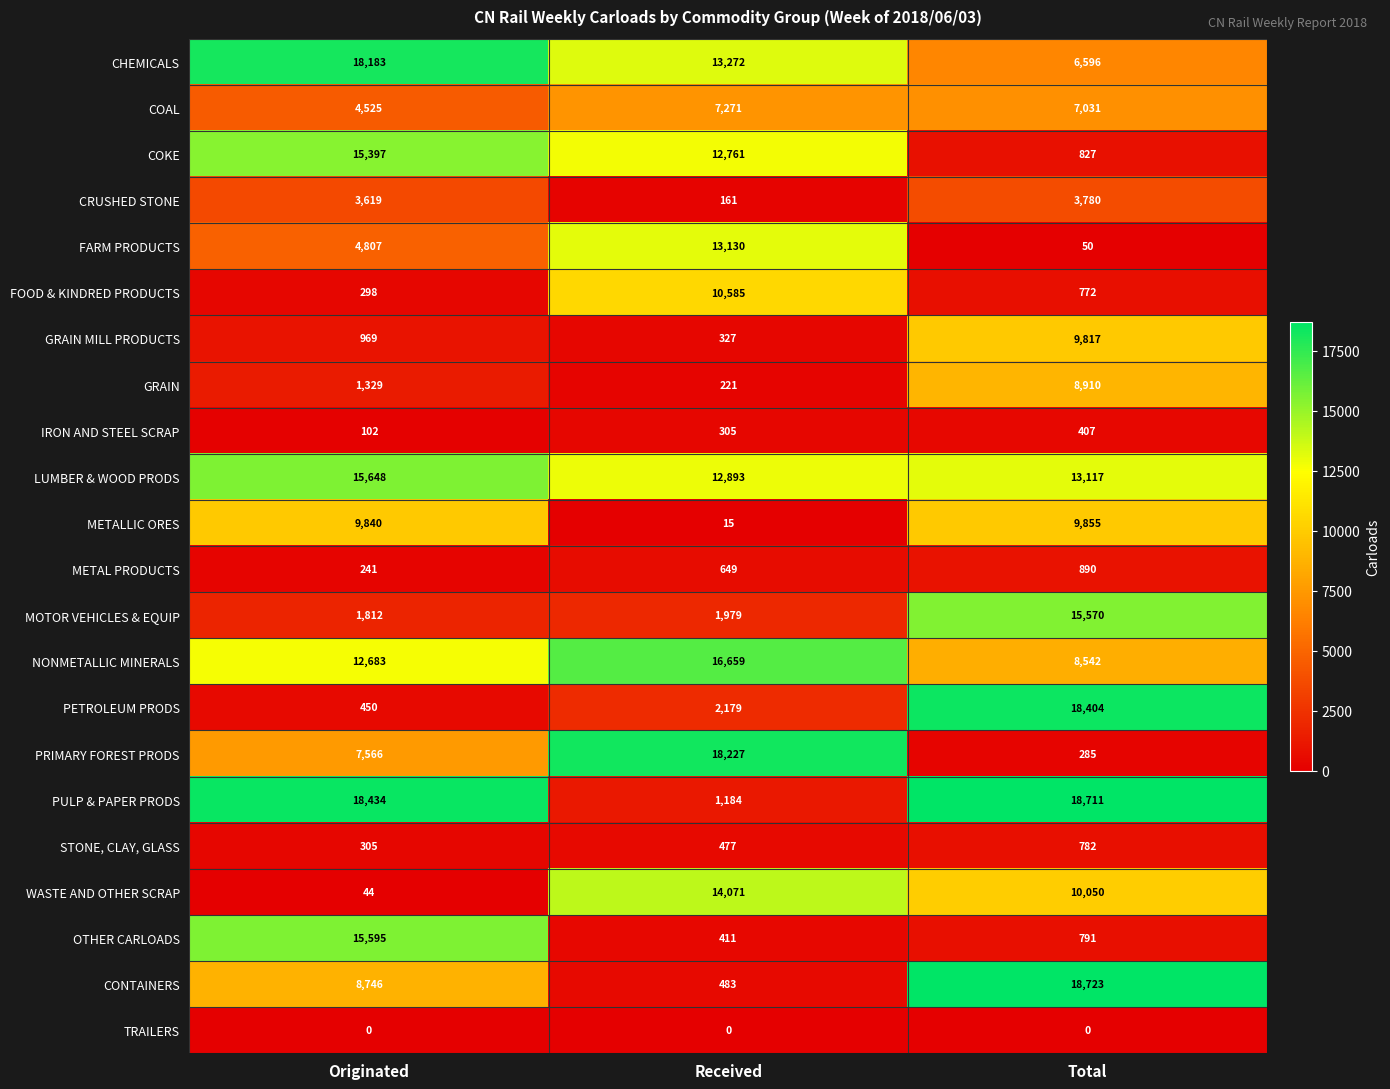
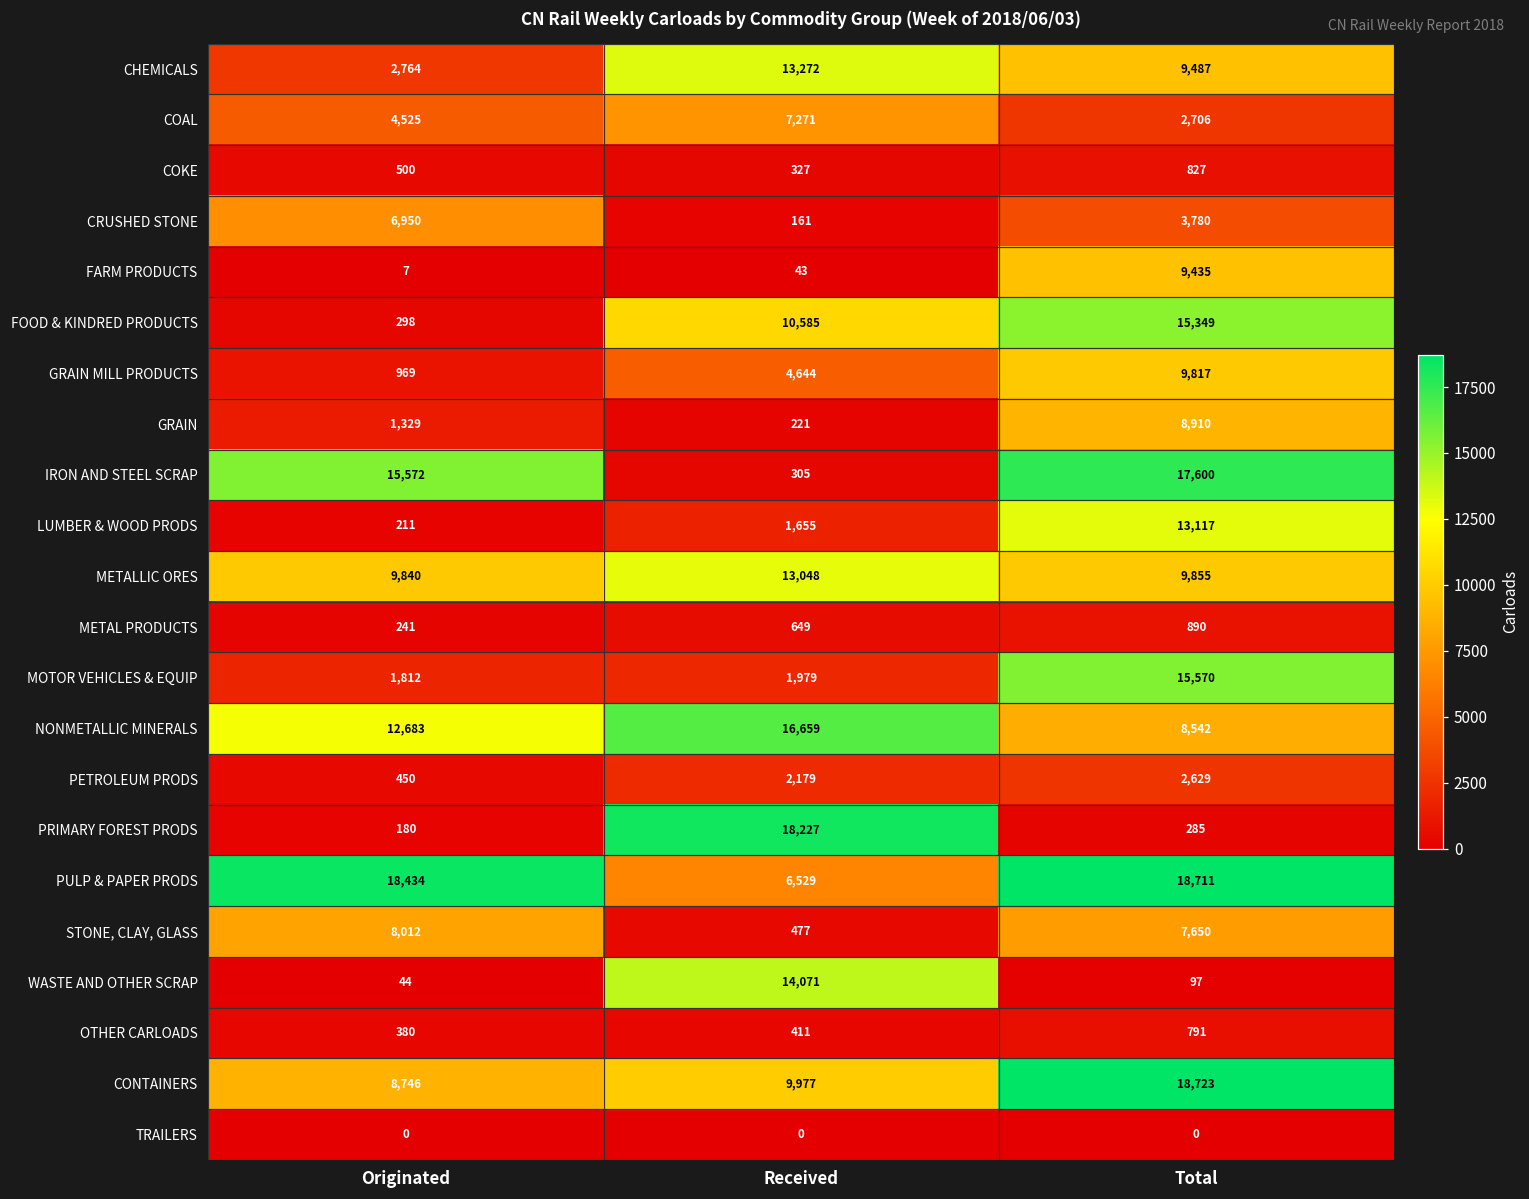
  {
    "CHEMICALS": {
-     "Originated": "18,183",
+     "Originated": "2,764",
      "Received": "13,272",
-     "Total": "6,596"
+     "Total": "9,487"
    },
    "COAL": {
      "Originated": "4,525",
      "Received": "7,271",
-     "Total": "7,031"
+     "Total": "2,706"
    },
    "COKE": {
-     "Originated": "15,397",
-     "Received": "12,761",
+     "Originated": "500",
+     "Received": "327",
      "Total": "827"
    },
    "CRUSHED STONE": {
-     "Originated": "3,619",
+     "Originated": "6,950",
      "Received": "161",
      "Total": "3,780"
    },
    "FARM PRODUCTS": {
-     "Originated": "4,807",
-     "Received": "13,130",
-     "Total": "50"
+     "Originated": "7",
+     "Received": "43",
+     "Total": "9,435"
    },
    "FOOD & KINDRED PRODUCTS": {
      "Originated": "298",
      "Received": "10,585",
-     "Total": "772"
+     "Total": "15,349"
    },
    "GRAIN MILL PRODUCTS": {
      "Originated": "969",
-     "Received": "327",
+     "Received": "4,644",
      "Total": "9,817"
    },
    "GRAIN": {
      "Originated": "1,329",
      "Received": "221",
      "Total": "8,910"
    },
    "IRON AND STEEL SCRAP": {
-     "Originated": "102",
+     "Originated": "15,572",
      "Received": "305",
-     "Total": "407"
+     "Total": "17,600"
    },
    "LUMBER & WOOD PRODS": {
-     "Originated": "15,648",
-     "Received": "12,893",
+     "Originated": "211",
+     "Received": "1,655",
      "Total": "13,117"
    },
    "METALLIC ORES": {
      "Originated": "9,840",
-     "Received": "15",
+     "Received": "13,048",
      "Total": "9,855"
    },
    "METAL PRODUCTS": {
      "Originated": "241",
      "Received": "649",
      "Total": "890"
    },
    "MOTOR VEHICLES & EQUIP": {
      "Originated": "1,812",
      "Received": "1,979",
      "Total": "15,570"
    },
    "NONMETALLIC MINERALS": {
      "Originated": "12,683",
      "Received": "16,659",
      "Total": "8,542"
    },
    "PETROLEUM PRODS": {
      "Originated": "450",
      "Received": "2,179",
-     "Total": "18,404"
+     "Total": "2,629"
    },
    "PRIMARY FOREST PRODS": {
-     "Originated": "7,566",
+     "Originated": "180",
      "Received": "18,227",
      "Total": "285"
    },
    "PULP & PAPER PRODS": {
      "Originated": "18,434",
-     "Received": "1,184",
+     "Received": "6,529",
      "Total": "18,711"
    },
    "STONE, CLAY, GLASS": {
-     "Originated": "305",
+     "Originated": "8,012",
      "Received": "477",
-     "Total": "782"
+     "Total": "7,650"
    },
    "WASTE AND OTHER SCRAP": {
      "Originated": "44",
      "Received": "14,071",
-     "Total": "10,050"
+     "Total": "97"
    },
    "OTHER CARLOADS": {
-     "Originated": "15,595",
+     "Originated": "380",
      "Received": "411",
      "Total": "791"
    },
    "CONTAINERS": {
      "Originated": "8,746",
-     "Received": "483",
+     "Received": "9,977",
      "Total": "18,723"
    },
    "TRAILERS": {
      "Originated": "0",
      "Received": "0",
      "Total": "0"
    }
  }
